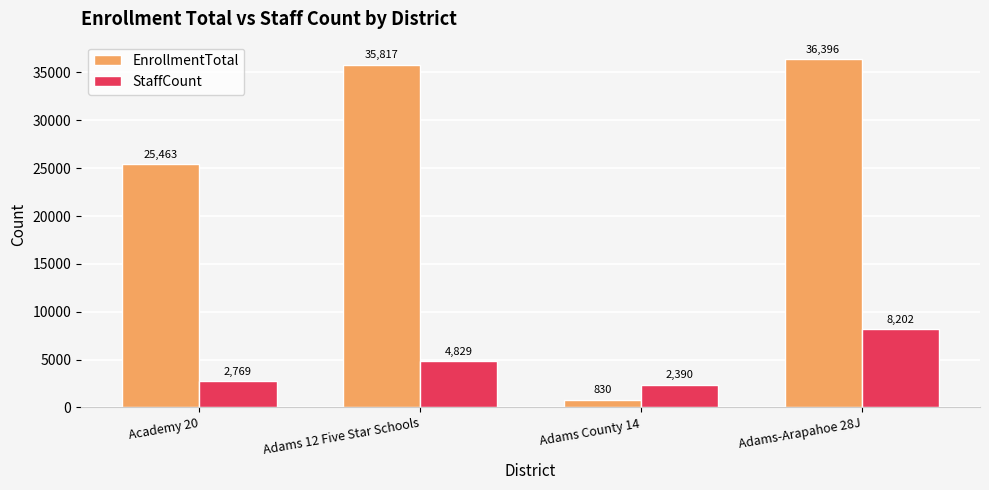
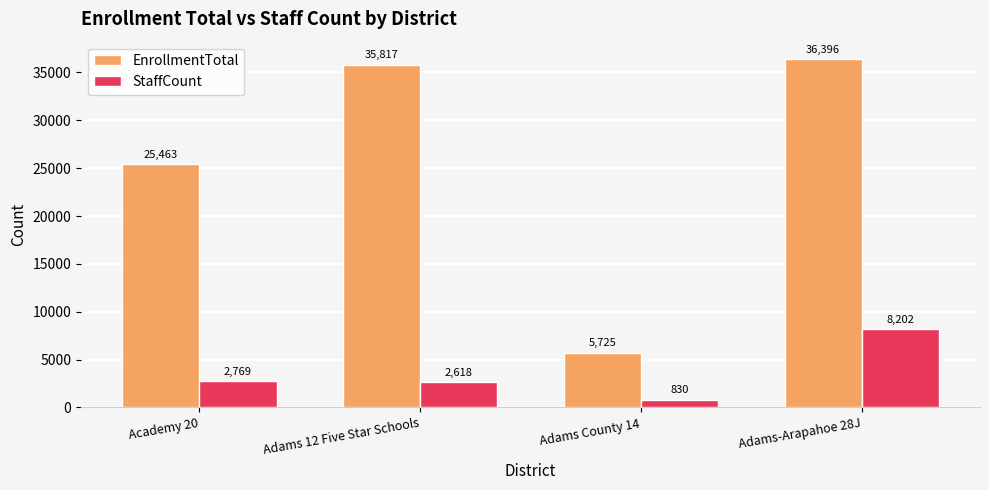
  {
    "EnrollmentTotal": {
      "Academy 20": "25,463",
      "Adams 12 Five Star Schools": "35,817",
-     "Adams County 14": "830",
+     "Adams County 14": "5,725",
      "Adams-Arapahoe 28J": "36,396"
    },
    "StaffCount": {
      "Academy 20": "2,769",
-     "Adams 12 Five Star Schools": "4,829",
-     "Adams County 14": "2,390",
+     "Adams 12 Five Star Schools": "2,618",
+     "Adams County 14": "830",
      "Adams-Arapahoe 28J": "8,202"
    }
  }
